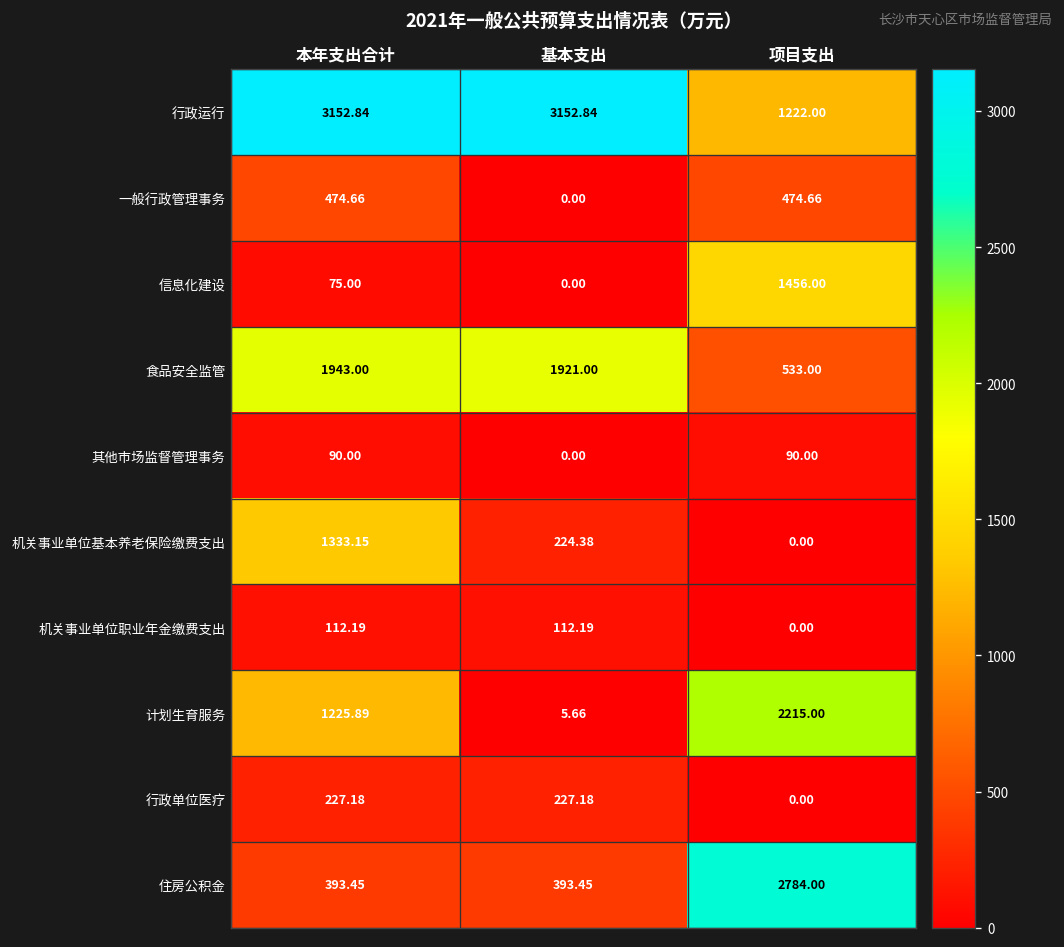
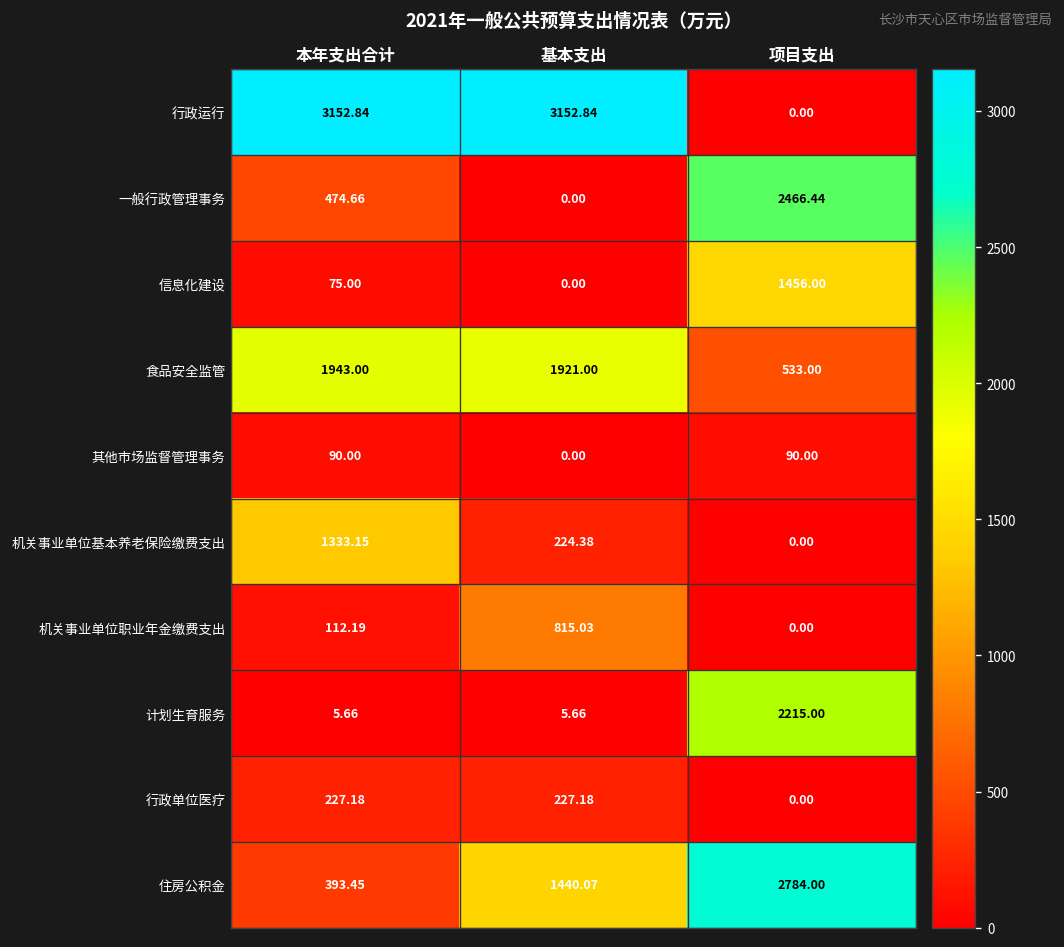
  {
    "行政运行": {
      "本年支出合计": 3152.84,
      "基本支出": 3152.84,
-     "项目支出": 1222.00
+     "项目支出": 0.00
    },
    "一般行政管理事务": {
      "本年支出合计": 474.66,
      "基本支出": 0.00,
-     "项目支出": 474.66
+     "项目支出": 2466.44
    },
    "信息化建设": {
      "本年支出合计": 75.00,
      "基本支出": 0.00,
      "项目支出": 1456.00
    },
    "食品安全监管": {
      "本年支出合计": 1943.00,
      "基本支出": 1921.00,
      "项目支出": 533.00
    },
    "其他市场监督管理事务": {
      "本年支出合计": 90.00,
      "基本支出": 0.00,
      "项目支出": 90.00
    },
    "机关事业单位基本养老保险缴费支出": {
      "本年支出合计": 1333.15,
      "基本支出": 224.38,
      "项目支出": 0.00
    },
    "机关事业单位职业年金缴费支出": {
      "本年支出合计": 112.19,
-     "基本支出": 112.19,
+     "基本支出": 815.03,
      "项目支出": 0.00
    },
    "计划生育服务": {
-     "本年支出合计": 1225.89,
+     "本年支出合计": 5.66,
      "基本支出": 5.66,
      "项目支出": 2215.00
    },
    "行政单位医疗": {
      "本年支出合计": 227.18,
      "基本支出": 227.18,
      "项目支出": 0.00
    },
    "住房公积金": {
      "本年支出合计": 393.45,
-     "基本支出": 393.45,
+     "基本支出": 1440.07,
      "项目支出": 2784.00
    }
  }
